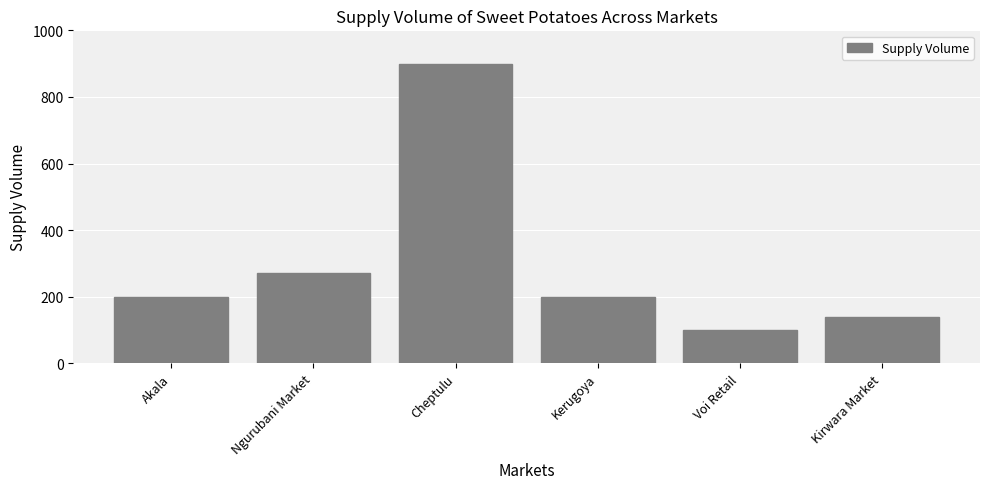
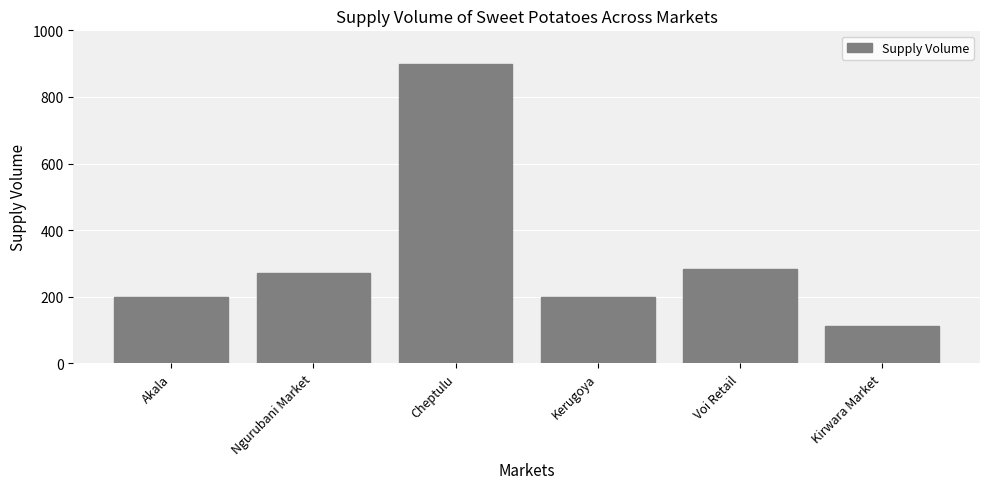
  {
    "Akala": 200,
    "Ngurubani Market": 270,
    "Cheptulu": 900,
    "Kerugoya": 200,
-   "Voi Retail": 100,
-   "Kirwara Market": 140
+   "Voi Retail": 280,
+   "Kirwara Market": 110
  }
